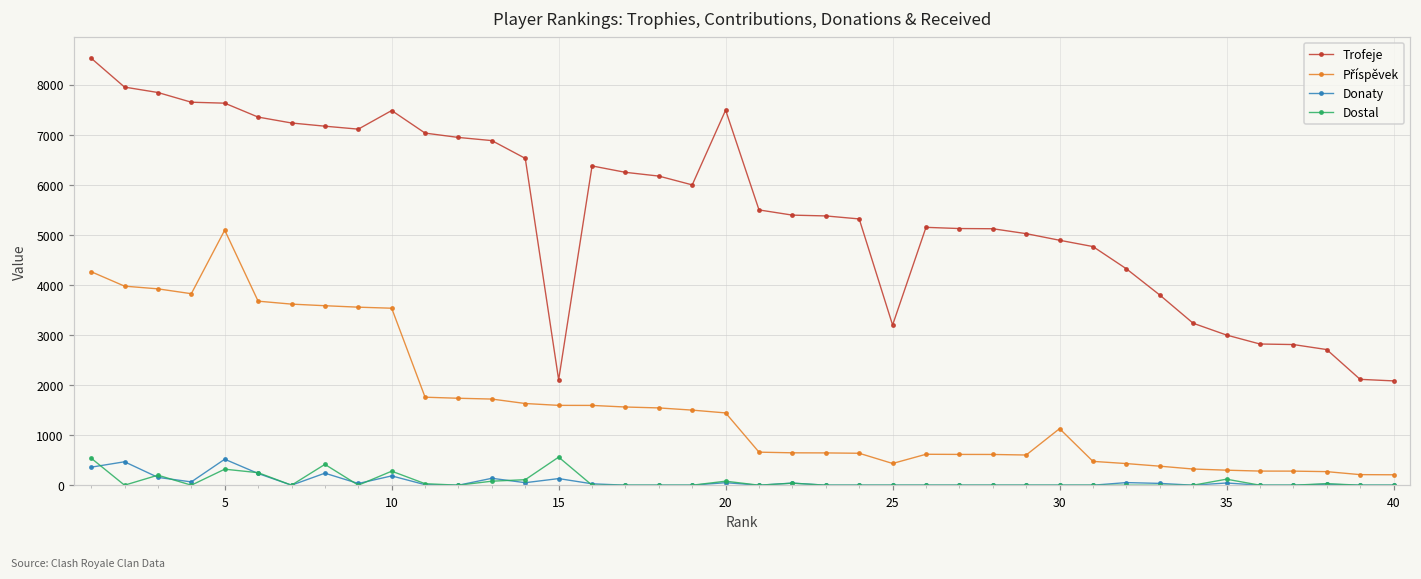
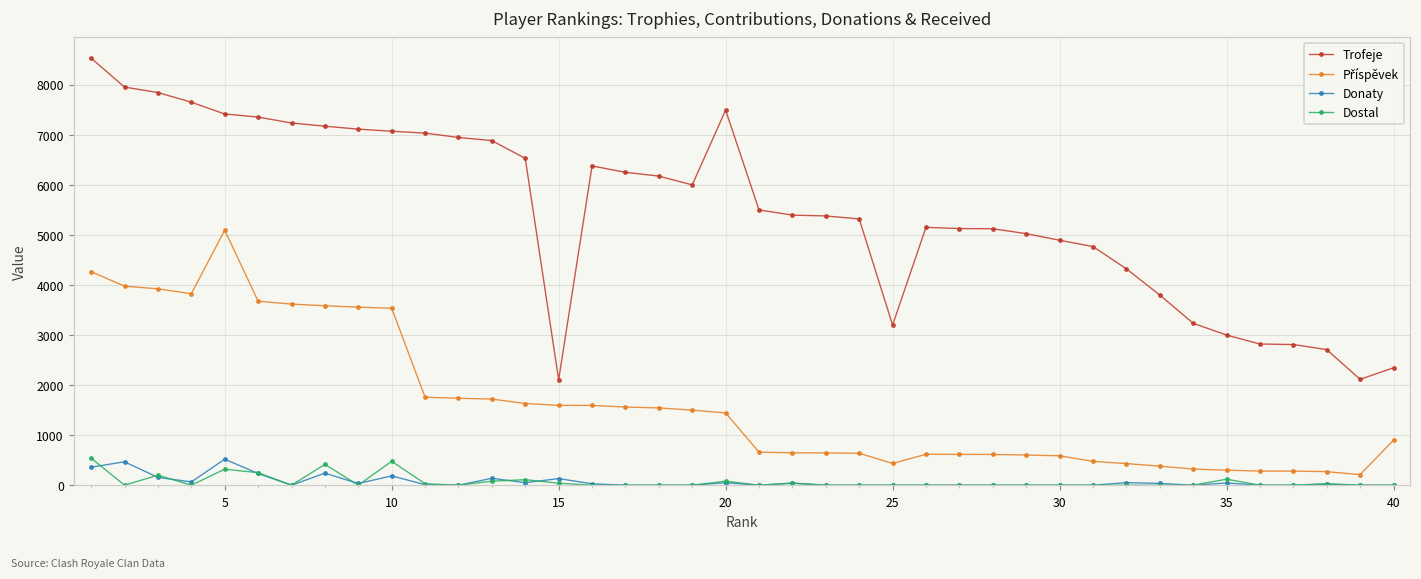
  {
    "Trofeje": {
-     "5": 7600,
-     "10": 7500,
+     "5": 7400,
+     "10": 7100,
      "15": 2100,
      "20": 7500,
      "25": 3200,
      "30": 4900,
      "35": 3000,
-     "40": 2100
+     "40": 2300
    },
    "Příspěvek": {
      "5": 5100,
      "10": 3500,
      "15": 1600,
      "20": 1400,
      "25": 400,
-     "30": 1100,
+     "30": 600,
      "35": 300,
-     "40": 200
+     "40": 900
    },
    "Donaty": {
      "5": 500,
      "10": 200,
      "15": 100,
      "35": 0
    },
    "Dostal": {
      "5": 300,
-     "10": 300,
-     "15": 600,
+     "10": 500,
+     "15": 0,
      "35": 100
    }
  }
